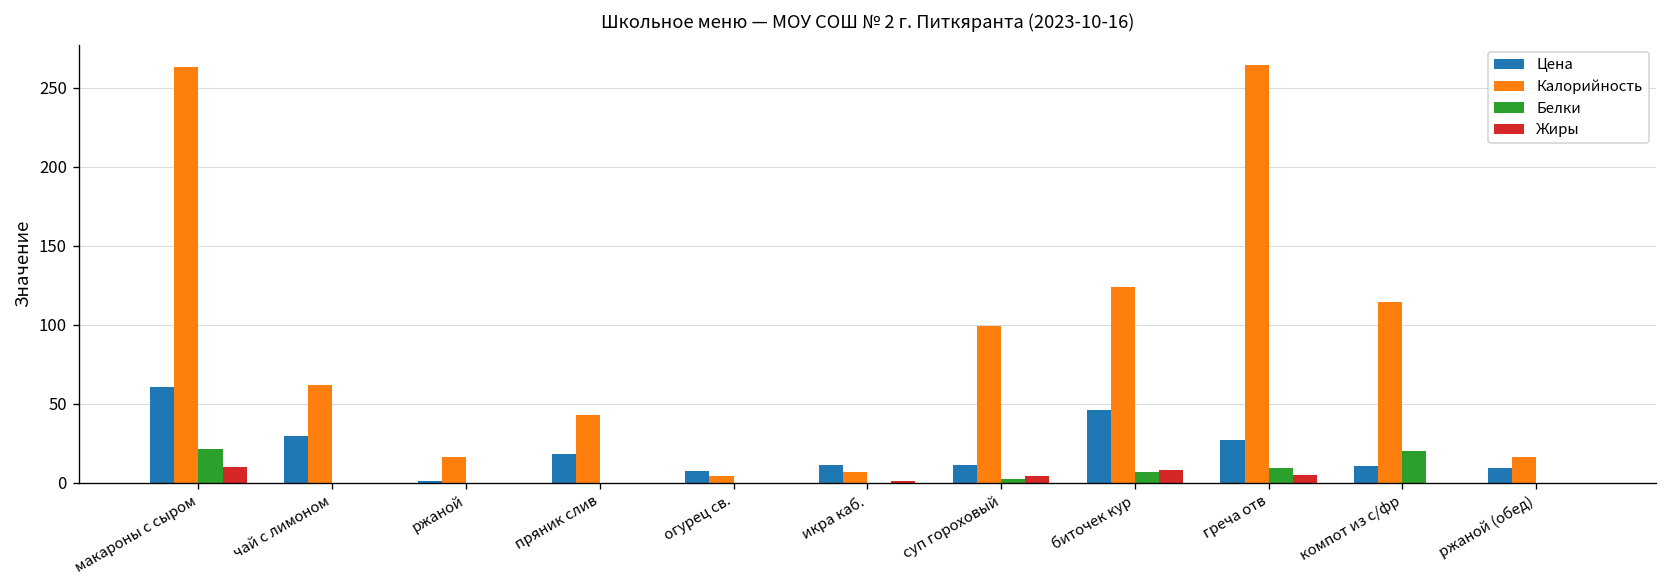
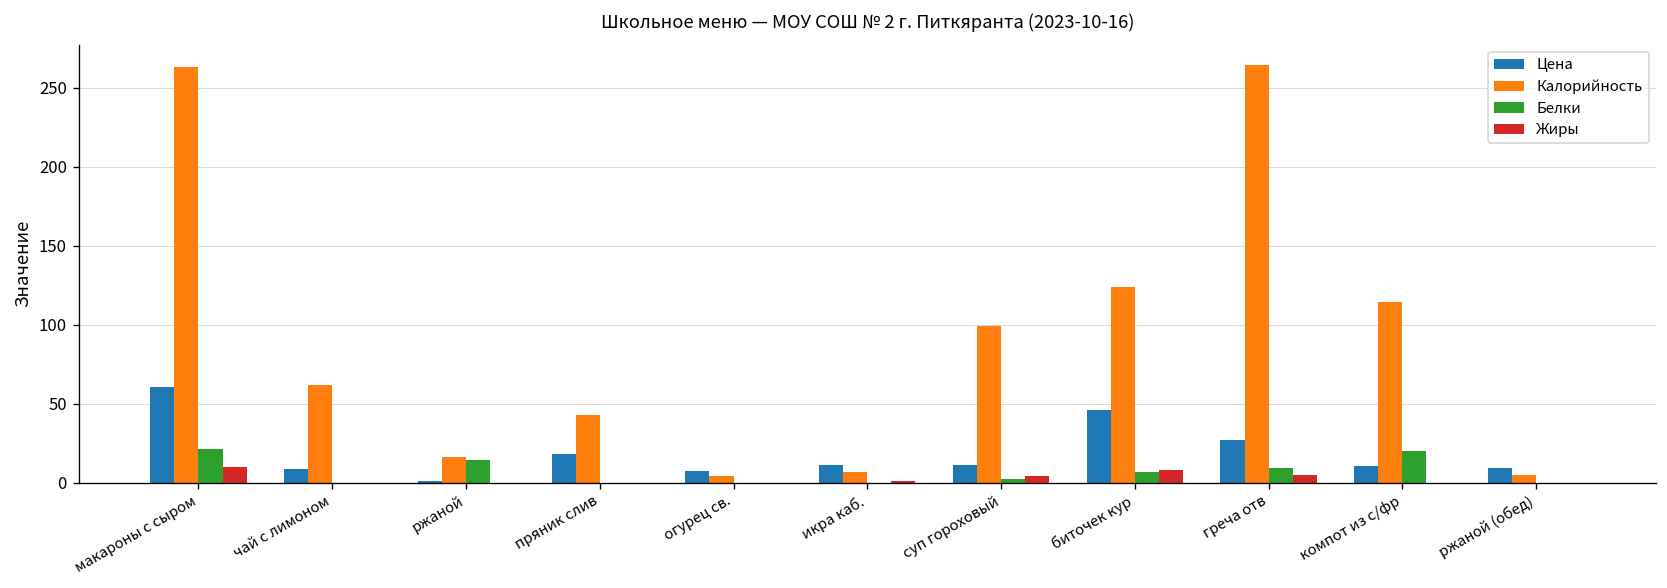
  {
    "Цена": {
      "макароны с сыром": 60,
-     "чай с лимоном": 30,
+     "чай с лимоном": 8,
      "пряник слив": 18,
      "огурец св.": 7,
      "икра каб.": 11,
      "суп гороховый": 11,
      "биточек кур": 46,
      "греча отв": 27,
      "компот из с/фр": 11,
      "ржаной (обед)": 9
    },
    "Калорийность": {
      "макароны с сыром": 263,
      "чай с лимоном": 62,
      "ржаной": 16,
      "пряник слив": 43,
      "огурец св.": 4,
      "икра каб.": 7,
      "суп гороховый": 99,
      "биточек кур": 124,
      "греча отв": 264,
      "компот из с/фр": 114,
-     "ржаной (обед)": 16
+     "ржаной (обед)": 5
    },
    "Белки": {
      "макароны с сыром": 21,
      "чай с лимоном": 0,
-     "ржаной": 0,
+     "ржаной": 14,
      "пряник слив": 0,
      "огурец св.": 0,
      "икра каб.": 0,
      "суп гороховый": 2,
      "биточек кур": 7,
      "греча отв": 9,
      "компот из с/фр": 20,
      "ржаной (обед)": 0
    },
    "Жиры": {
      "макароны с сыром": 10,
      "чай с лимоном": 0,
      "ржаной": 0,
      "пряник слив": 0,
      "огурец св.": 0,
      "суп гороховый": 4,
      "биточек кур": 8,
      "греча отв": 5,
      "компот из с/фр": 0,
      "ржаной (обед)": 0
    }
  }
